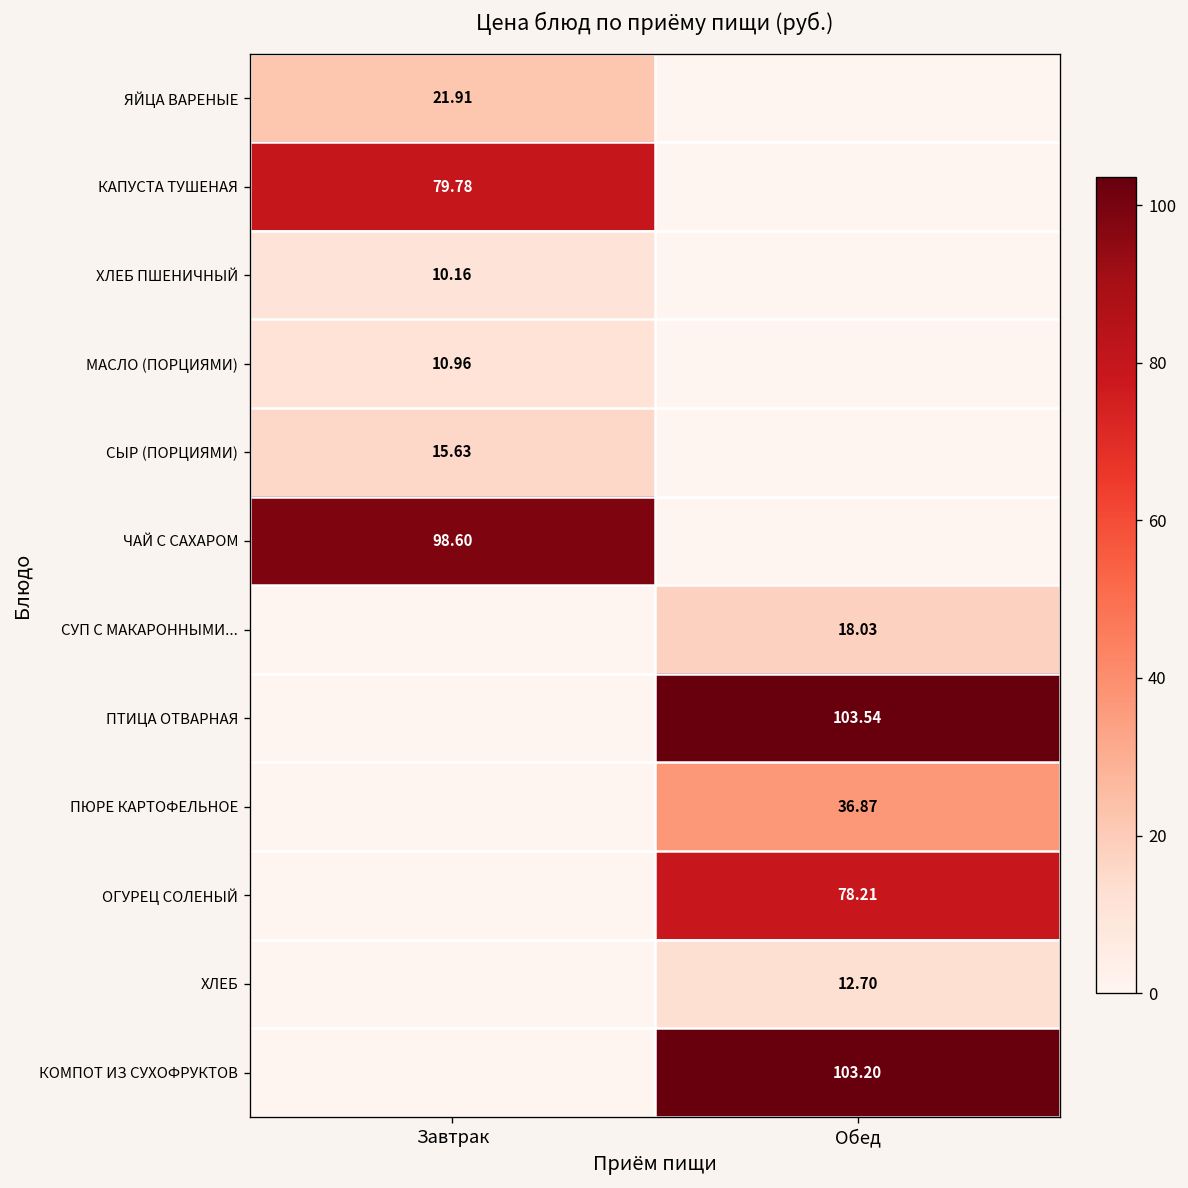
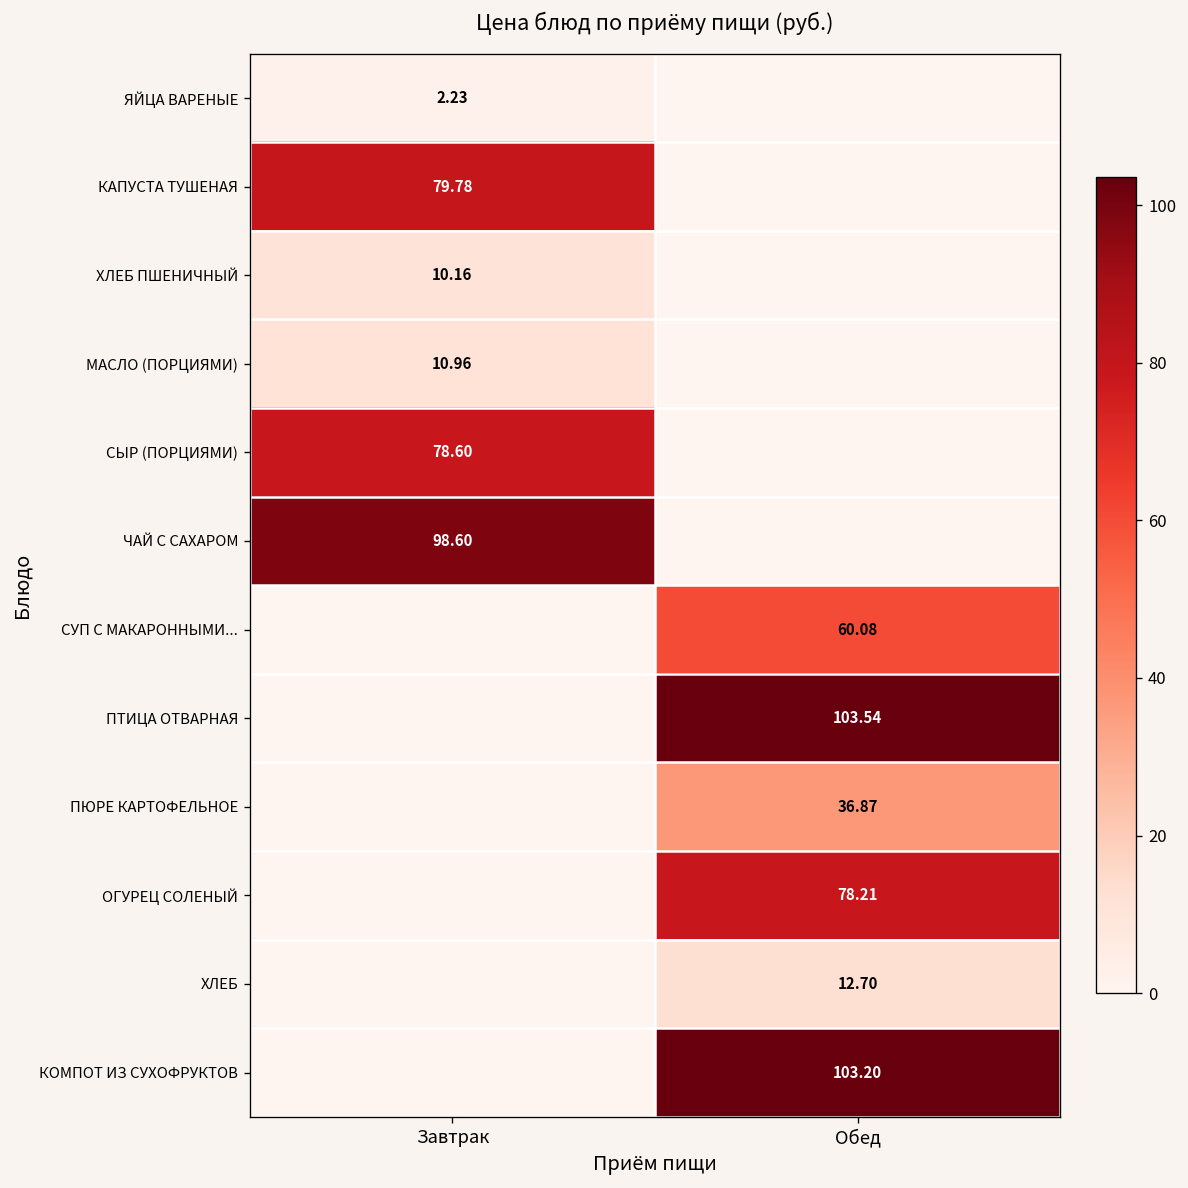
  {
    "ЯЙЦА ВАРЕНЫЕ": {
-     "Завтрак": 21.91
+     "Завтрак": 2.23
    },
    "КАПУСТА ТУШЕНАЯ": {
      "Завтрак": 79.78
    },
    "ХЛЕБ ПШЕНИЧНЫЙ": {
      "Завтрак": 10.16
    },
    "МАСЛО (ПОРЦИЯМИ)": {
      "Завтрак": 10.96
    },
    "СЫР (ПОРЦИЯМИ)": {
-     "Завтрак": 15.63
+     "Завтрак": 78.60
    },
    "ЧАЙ С САХАРОМ": {
      "Завтрак": 98.60
    },
    "СУП С МАКАРОННЫМИ...": {
-     "Обед": 18.03
+     "Обед": 60.08
    },
    "ПТИЦА ОТВАРНАЯ": {
      "Обед": 103.54
    },
    "ПЮРЕ КАРТОФЕЛЬНОЕ": {
      "Обед": 36.87
    },
    "ОГУРЕЦ СОЛЕНЫЙ": {
      "Обед": 78.21
    },
    "ХЛЕБ": {
      "Обед": 12.70
    },
    "КОМПОТ ИЗ СУХОФРУКТОВ": {
      "Обед": 103.20
    }
  }
